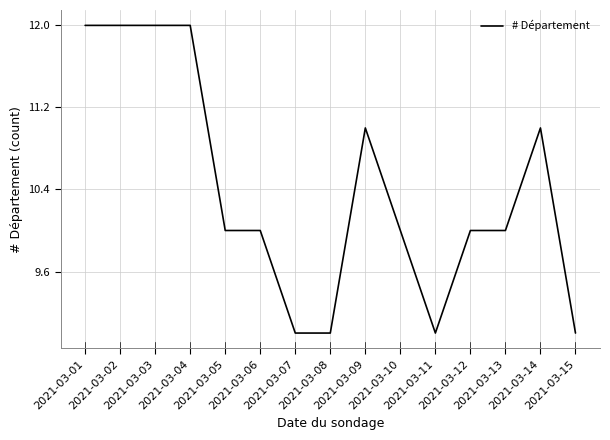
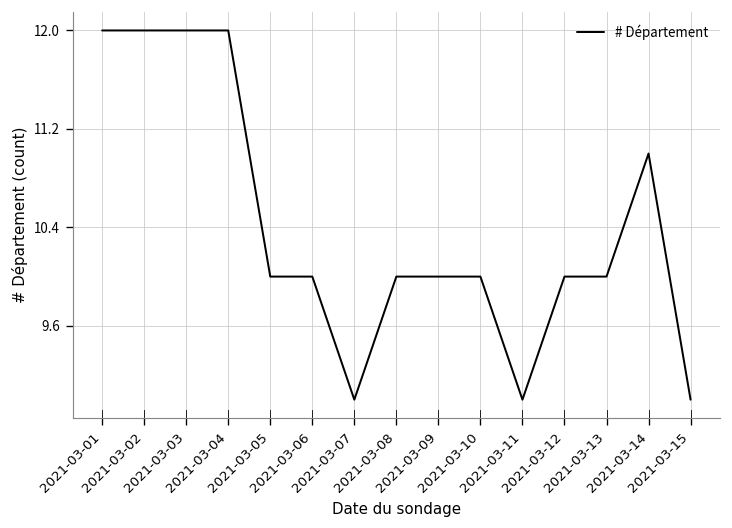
  {
    "2021-03-01": 12,
    "2021-03-02": 12,
    "2021-03-03": 12,
    "2021-03-04": 12,
    "2021-03-05": 10,
    "2021-03-06": 10,
    "2021-03-07": 9,
-   "2021-03-08": 9,
-   "2021-03-09": 11,
+   "2021-03-08": 10,
+   "2021-03-09": 10,
    "2021-03-10": 10,
    "2021-03-11": 9,
    "2021-03-12": 10,
    "2021-03-13": 10,
    "2021-03-14": 11,
    "2021-03-15": 9
  }
